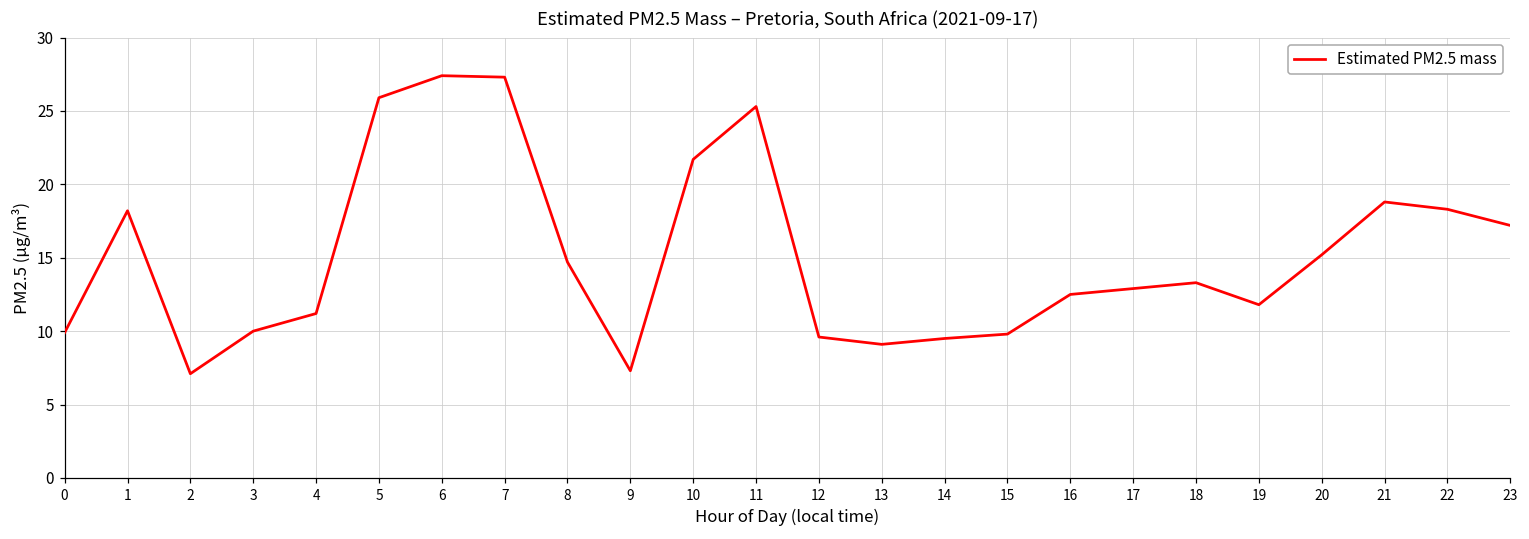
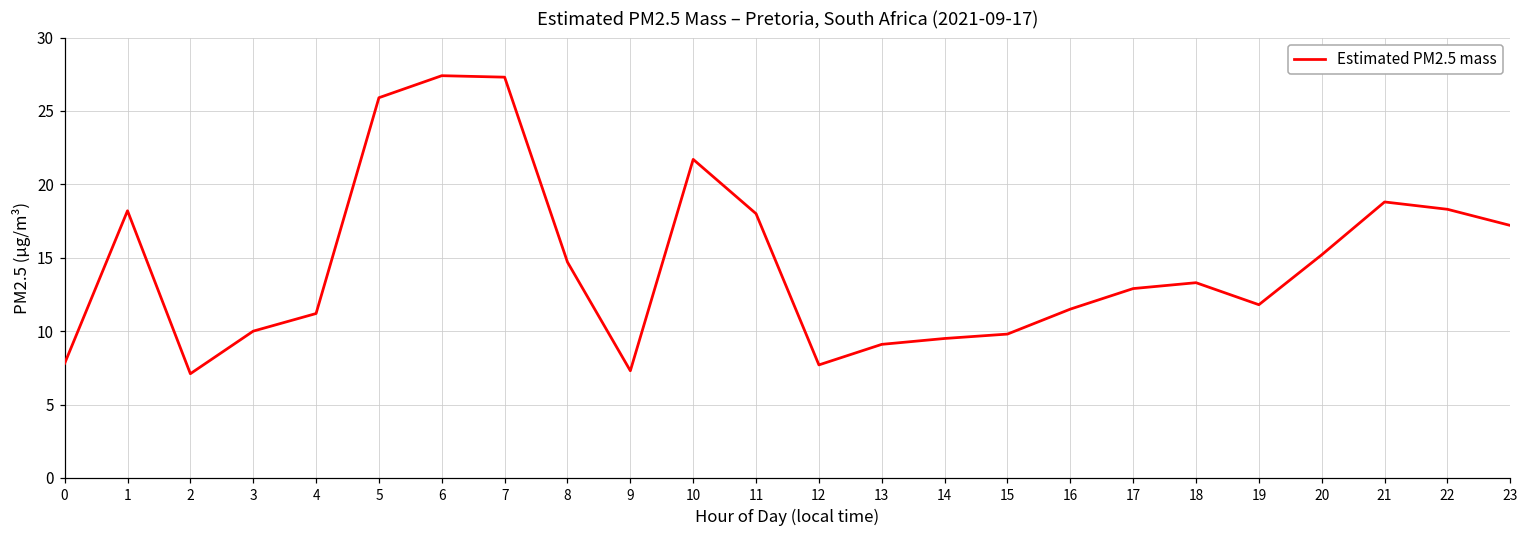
  {
-   "0": 9.9,
+   "0": 7.8,
    "1": 18.2,
    "2": 7.1,
    "3": 10.0,
    "4": 11.2,
    "5": 25.9,
    "6": 27.4,
    "7": 27.3,
    "8": 14.7,
    "9": 7.3,
    "10": 21.7,
-   "11": 25.3,
-   "12": 9.6,
+   "11": 18.0,
+   "12": 7.7,
    "13": 9.1,
    "14": 9.5,
    "15": 9.8,
-   "16": 12.5,
+   "16": 11.5,
    "17": 12.9,
    "18": 13.3,
    "19": 11.8,
    "20": 15.2,
    "21": 18.8,
    "22": 18.3,
    "23": 17.2
  }
